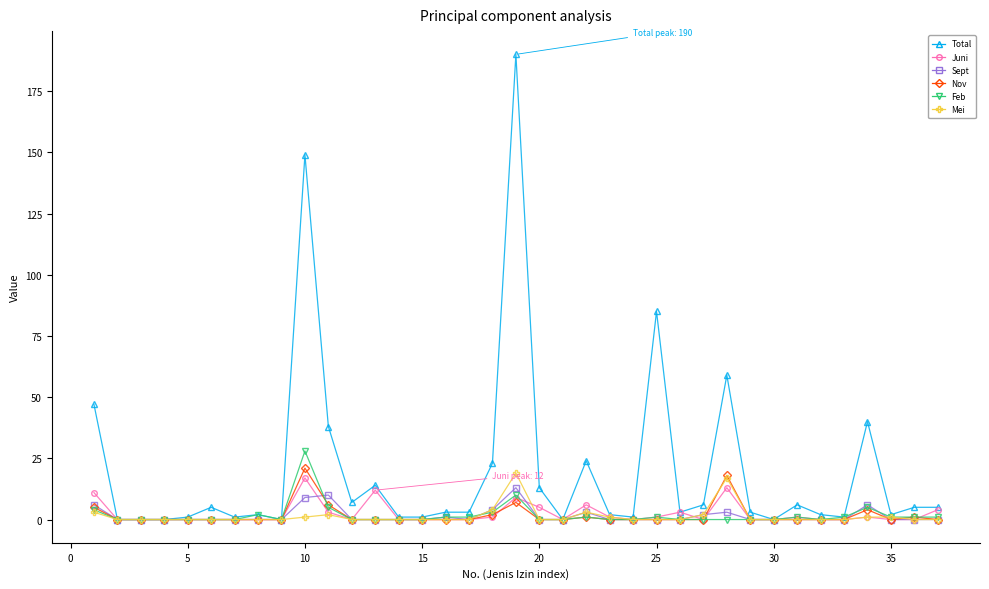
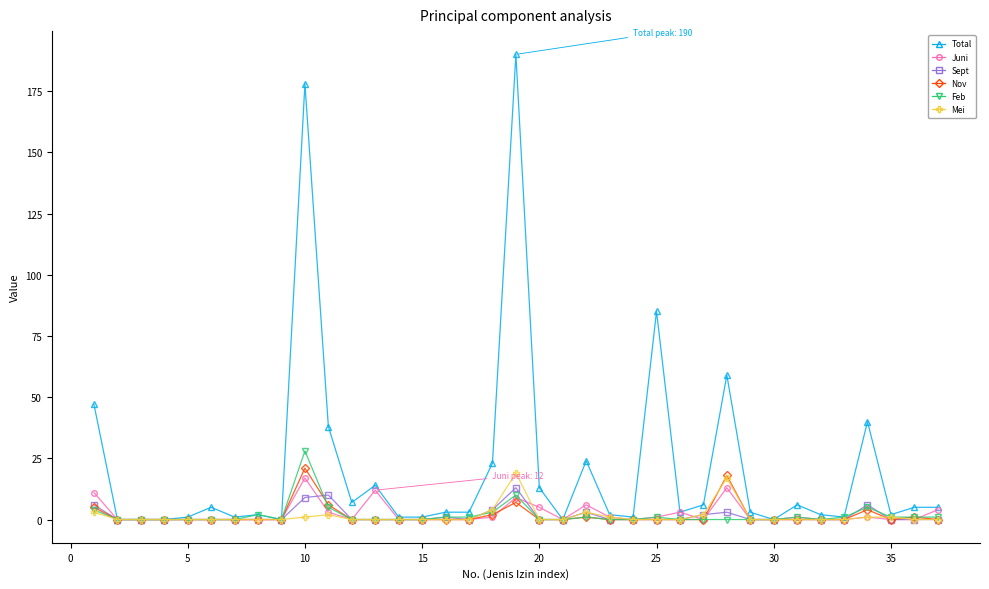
  {
    "Total": {
-     "10": 149,
+     "10": 178,
      "25": 85
    },
    "Juni": {
      "10": 17,
      "20": 5
    },
    "Sept": {
      "10": 9
    },
    "Nov": {
      "10": 21
    },
    "Feb": {
      "10": 28
    },
    "Mei": {
      "10": 1
    }
  }
